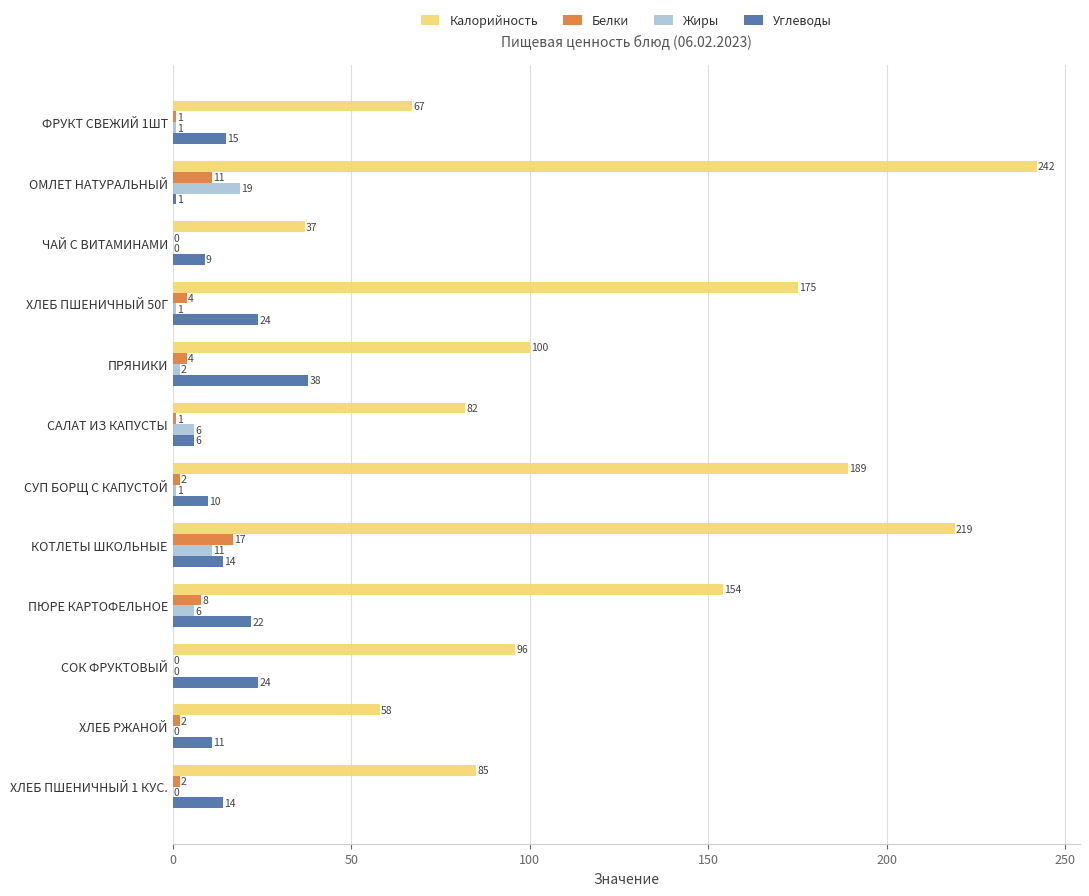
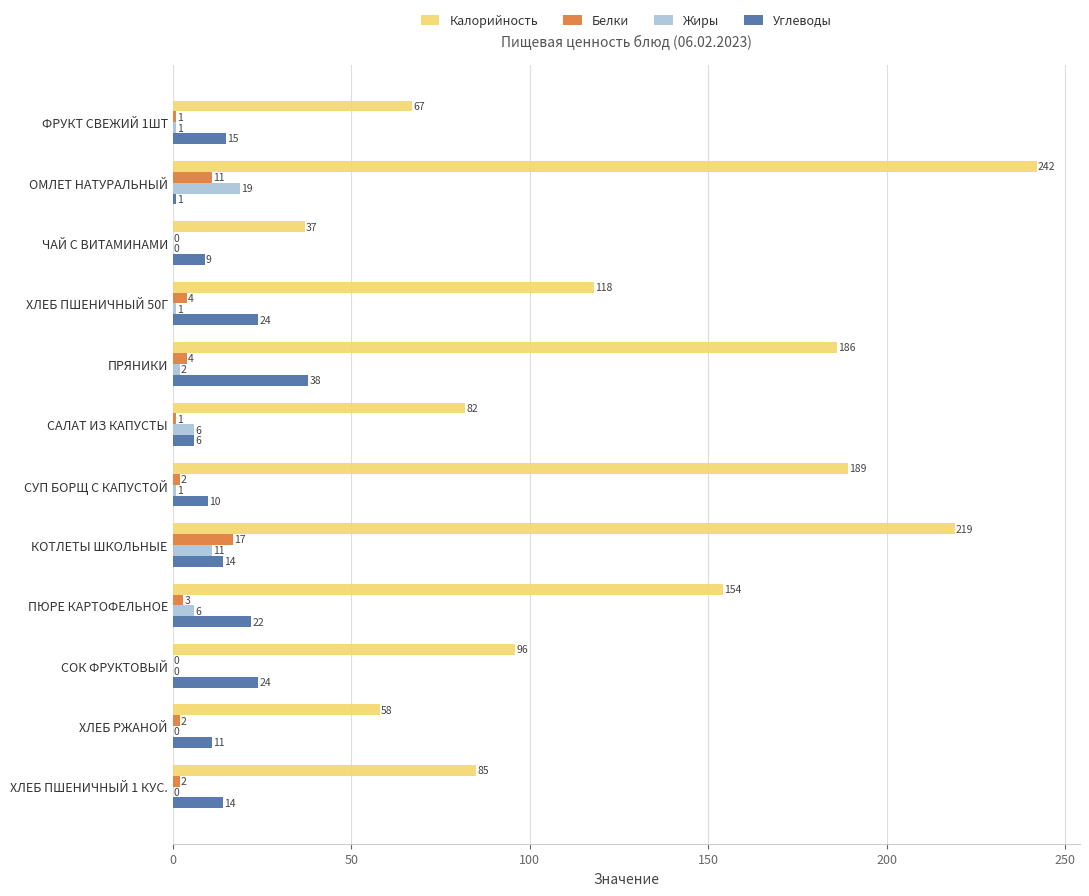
  {
    "Калорийность": {
      "ФРУКТ СВЕЖИЙ 1ШТ": 67,
      "ОМЛЕТ НАТУРАЛЬНЫЙ": 242,
      "ЧАЙ С ВИТАМИНАМИ": 37,
-     "ХЛЕБ ПШЕНИЧНЫЙ 50Г": 175,
-     "ПРЯНИКИ": 100,
+     "ХЛЕБ ПШЕНИЧНЫЙ 50Г": 118,
+     "ПРЯНИКИ": 186,
      "САЛАТ ИЗ КАПУСТЫ": 82,
      "СУП БОРЩ С КАПУСТОЙ": 189,
      "КОТЛЕТЫ ШКОЛЬНЫЕ": 219,
      "ПЮРЕ КАРТОФЕЛЬНОЕ": 154,
      "СОК ФРУКТОВЫЙ": 96,
      "ХЛЕБ РЖАНОЙ": 58,
      "ХЛЕБ ПШЕНИЧНЫЙ 1 КУС.": 85
    },
    "Белки": {
      "ФРУКТ СВЕЖИЙ 1ШТ": 1,
      "ОМЛЕТ НАТУРАЛЬНЫЙ": 11,
      "ЧАЙ С ВИТАМИНАМИ": 0,
      "ХЛЕБ ПШЕНИЧНЫЙ 50Г": 4,
      "ПРЯНИКИ": 4,
      "САЛАТ ИЗ КАПУСТЫ": 1,
      "СУП БОРЩ С КАПУСТОЙ": 2,
      "КОТЛЕТЫ ШКОЛЬНЫЕ": 17,
-     "ПЮРЕ КАРТОФЕЛЬНОЕ": 8,
+     "ПЮРЕ КАРТОФЕЛЬНОЕ": 3,
      "СОК ФРУКТОВЫЙ": 0,
      "ХЛЕБ РЖАНОЙ": 2,
      "ХЛЕБ ПШЕНИЧНЫЙ 1 КУС.": 2
    },
    "Жиры": {
      "ФРУКТ СВЕЖИЙ 1ШТ": 1,
      "ОМЛЕТ НАТУРАЛЬНЫЙ": 19,
      "ЧАЙ С ВИТАМИНАМИ": 0,
      "ХЛЕБ ПШЕНИЧНЫЙ 50Г": 1,
      "ПРЯНИКИ": 2,
      "САЛАТ ИЗ КАПУСТЫ": 6,
      "СУП БОРЩ С КАПУСТОЙ": 1,
      "КОТЛЕТЫ ШКОЛЬНЫЕ": 11,
      "ПЮРЕ КАРТОФЕЛЬНОЕ": 6,
      "СОК ФРУКТОВЫЙ": 0,
      "ХЛЕБ РЖАНОЙ": 0,
      "ХЛЕБ ПШЕНИЧНЫЙ 1 КУС.": 0
    },
    "Углеводы": {
      "ФРУКТ СВЕЖИЙ 1ШТ": 15,
      "ОМЛЕТ НАТУРАЛЬНЫЙ": 1,
      "ЧАЙ С ВИТАМИНАМИ": 9,
      "ХЛЕБ ПШЕНИЧНЫЙ 50Г": 24,
      "ПРЯНИКИ": 38,
      "САЛАТ ИЗ КАПУСТЫ": 6,
      "СУП БОРЩ С КАПУСТОЙ": 10,
      "КОТЛЕТЫ ШКОЛЬНЫЕ": 14,
      "ПЮРЕ КАРТОФЕЛЬНОЕ": 22,
      "СОК ФРУКТОВЫЙ": 24,
      "ХЛЕБ РЖАНОЙ": 11,
      "ХЛЕБ ПШЕНИЧНЫЙ 1 КУС.": 14
    }
  }
